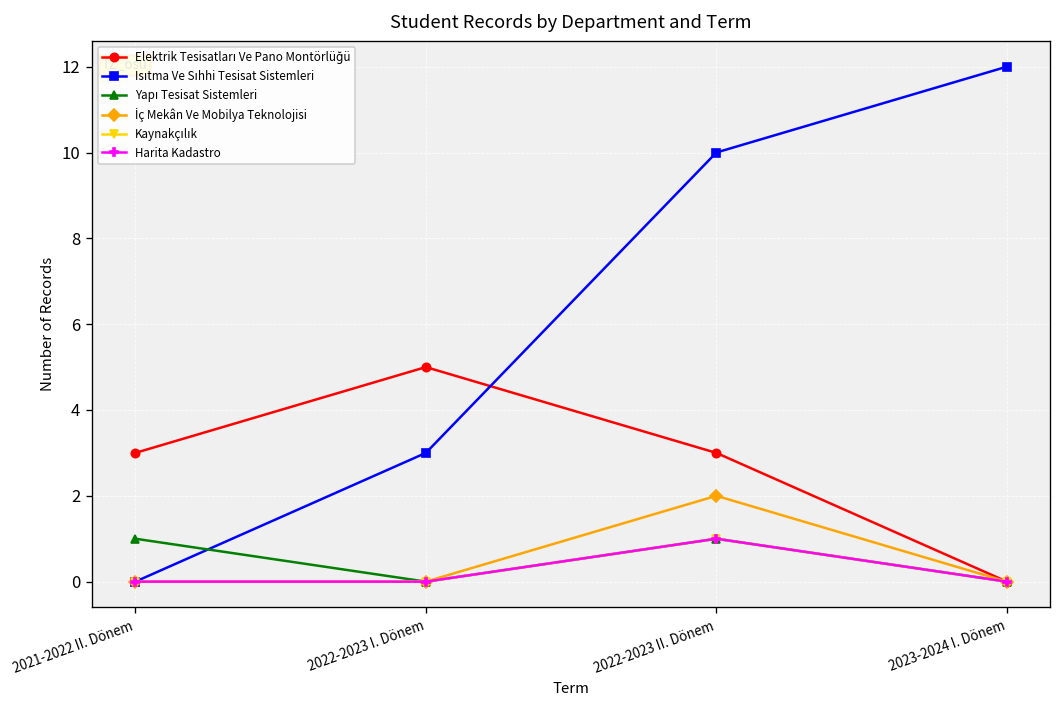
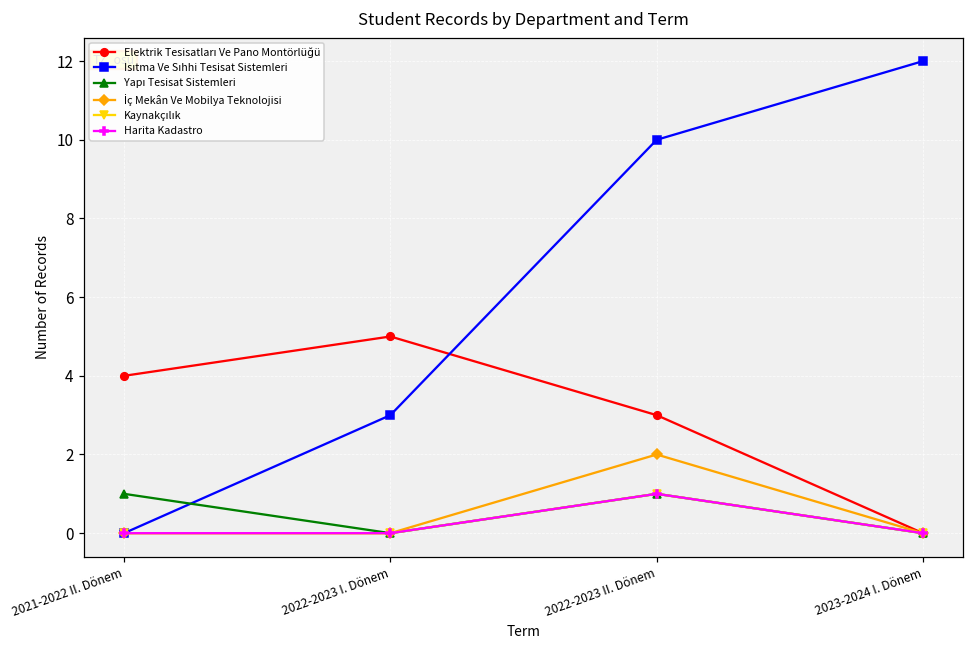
  {
    "Elektrik Tesisatları Ve Pano Montörlüğü": {
-     "2021-2022 II. Dönem": 3,
+     "2021-2022 II. Dönem": 4,
      "2022-2023 I. Dönem": 5,
      "2022-2023 II. Dönem": 3
    },
    "Isıtma Ve Sıhhi Tesisat Sistemleri": {
      "2022-2023 I. Dönem": 3,
      "2022-2023 II. Dönem": 10,
      "2023-2024 I. Dönem": 12
    },
    "Yapı Tesisat Sistemleri": {
      "2021-2022 II. Dönem": 1
    },
    "İç Mekân Ve Mobilya Teknolojisi": {
      "2022-2023 II. Dönem": 2
    }
  }
